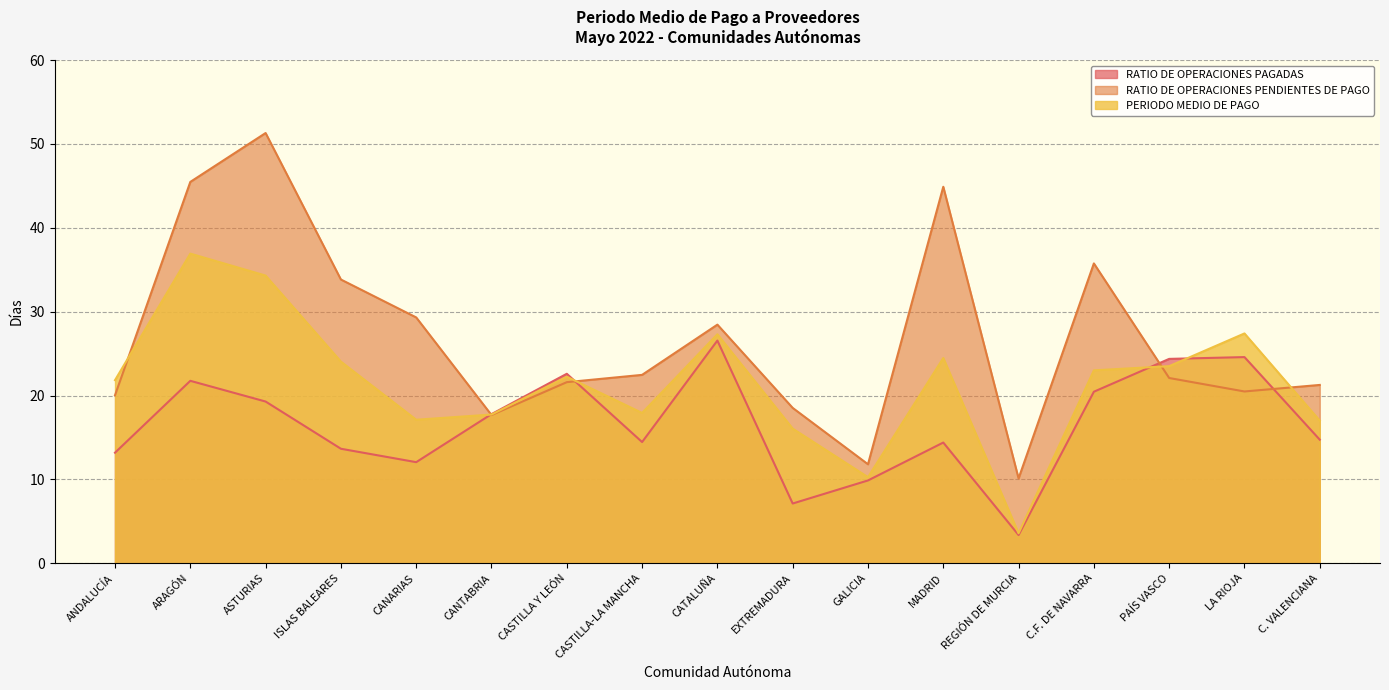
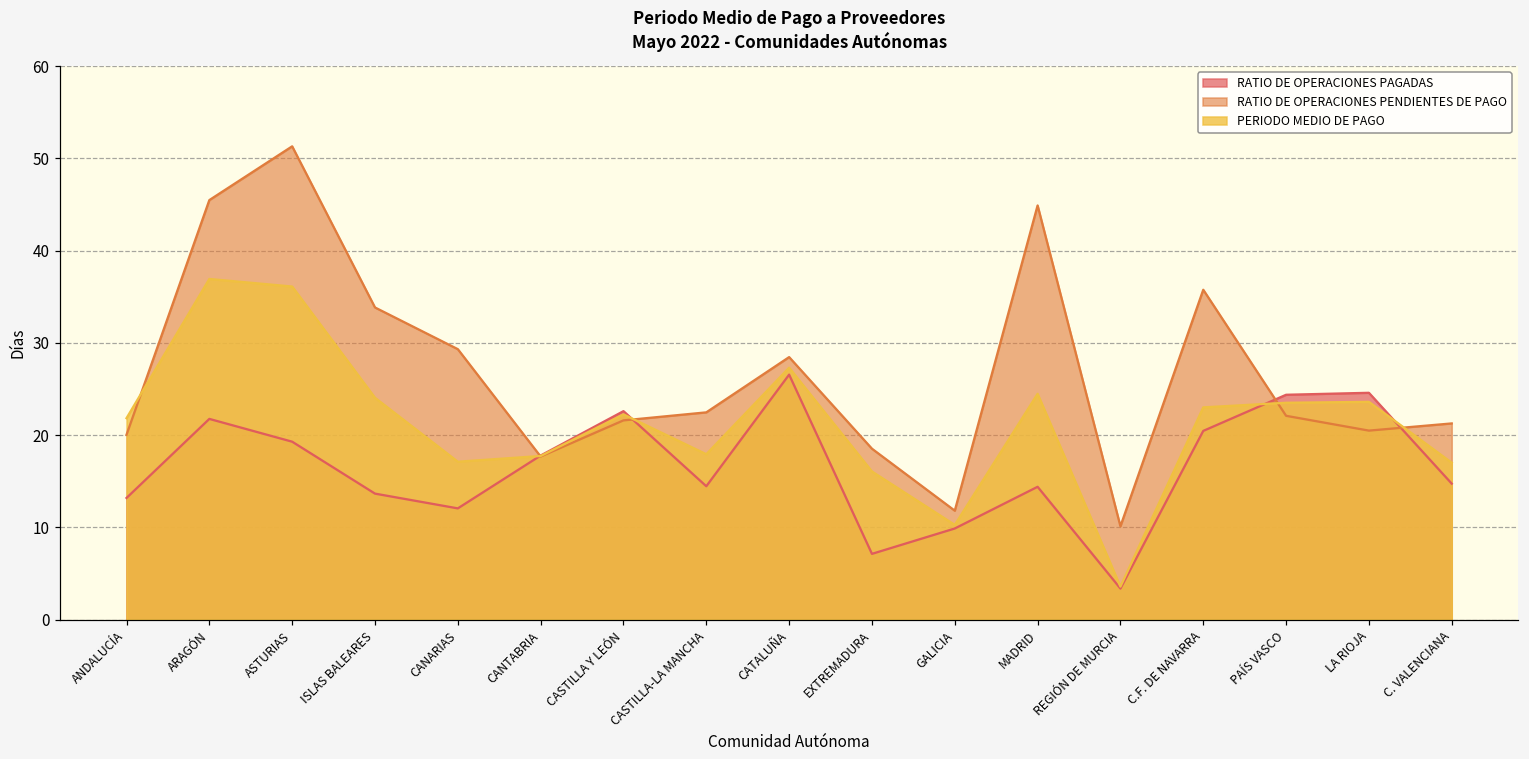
  {
    "PERIODO MEDIO DE PAGO": {
      "ANDALUCÍA": 22,
      "ARAGÓN": 37,
-     "ASTURIAS": 34,
+     "ASTURIAS": 36,
      "ISLAS BALEARES": 24,
      "CANARIAS": 17,
      "CASTILLA Y LEÓN": 22,
      "CASTILLA-LA MANCHA": 18,
      "CATALUÑA": 27,
      "EXTREMADURA": 16,
      "GALICIA": 10,
      "MADRID": 24,
      "C.F. DE NAVARRA": 23,
      "PAÍS VASCO": 24,
-     "LA RIOJA": 27,
+     "LA RIOJA": 24,
      "C. VALENCIANA": 17
    }
  }
